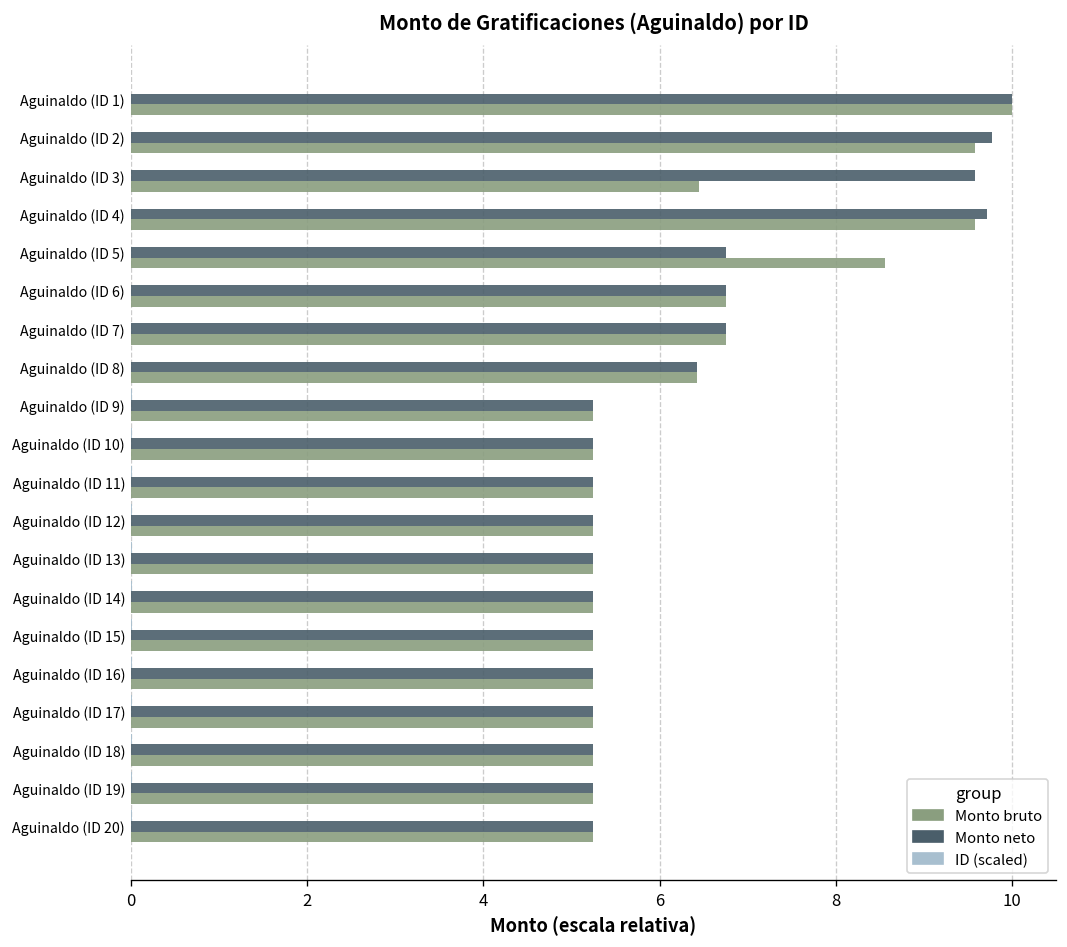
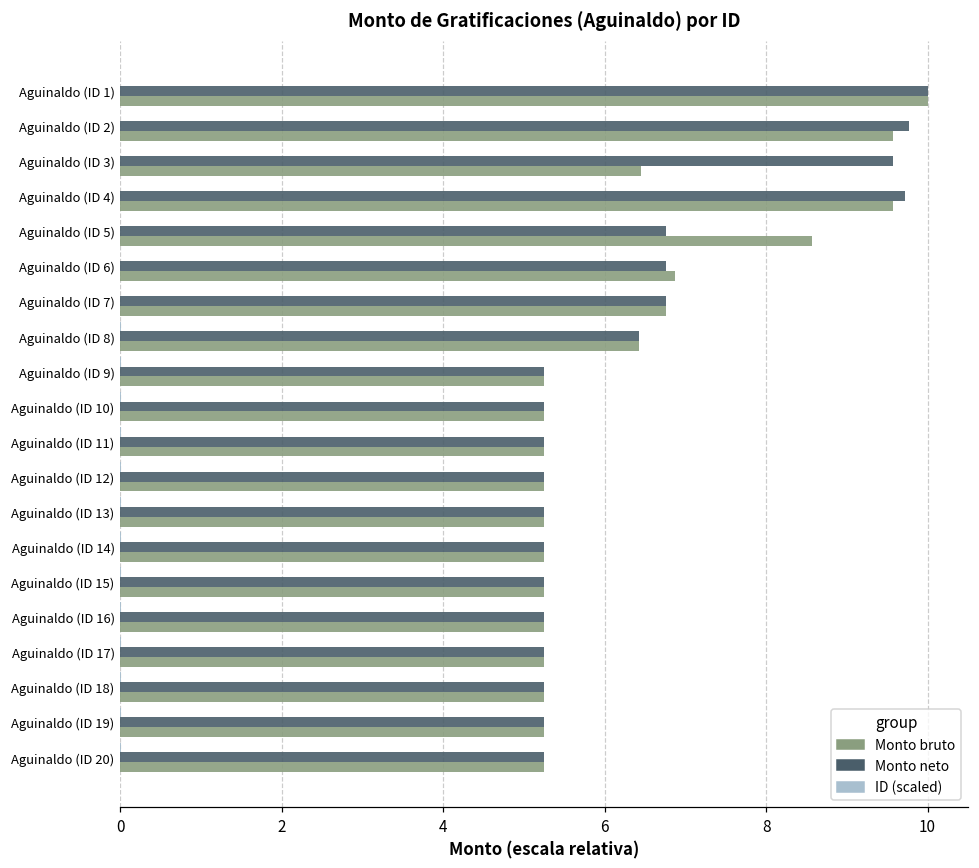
  {
    "Monto bruto": {
      "Aguinaldo (ID 1)": 10.0,
      "Aguinaldo (ID 2)": 9.6,
      "Aguinaldo (ID 3)": 6.5,
      "Aguinaldo (ID 4)": 9.6,
      "Aguinaldo (ID 5)": 8.6,
-     "Aguinaldo (ID 6)": 6.8,
+     "Aguinaldo (ID 6)": 6.9,
      "Aguinaldo (ID 7)": 6.8,
      "Aguinaldo (ID 8)": 6.4,
      "Aguinaldo (ID 9)": 5.3,
      "Aguinaldo (ID 10)": 5.3,
      "Aguinaldo (ID 11)": 5.3,
      "Aguinaldo (ID 12)": 5.3,
      "Aguinaldo (ID 13)": 5.3,
      "Aguinaldo (ID 14)": 5.3,
      "Aguinaldo (ID 15)": 5.3,
      "Aguinaldo (ID 16)": 5.3,
      "Aguinaldo (ID 17)": 5.3,
      "Aguinaldo (ID 18)": 5.3,
      "Aguinaldo (ID 19)": 5.3,
      "Aguinaldo (ID 20)": 5.3
    },
    "Monto neto": {
      "Aguinaldo (ID 1)": 10.0,
      "Aguinaldo (ID 2)": 9.8,
      "Aguinaldo (ID 3)": 9.6,
      "Aguinaldo (ID 4)": 9.7,
      "Aguinaldo (ID 5)": 6.8,
      "Aguinaldo (ID 6)": 6.8,
      "Aguinaldo (ID 7)": 6.8,
      "Aguinaldo (ID 8)": 6.4,
      "Aguinaldo (ID 9)": 5.3,
      "Aguinaldo (ID 10)": 5.3,
      "Aguinaldo (ID 11)": 5.3,
      "Aguinaldo (ID 12)": 5.3,
      "Aguinaldo (ID 13)": 5.3,
      "Aguinaldo (ID 14)": 5.3,
      "Aguinaldo (ID 15)": 5.3,
      "Aguinaldo (ID 16)": 5.3,
      "Aguinaldo (ID 17)": 5.3,
      "Aguinaldo (ID 18)": 5.3,
      "Aguinaldo (ID 19)": 5.3,
      "Aguinaldo (ID 20)": 5.3
    }
  }
